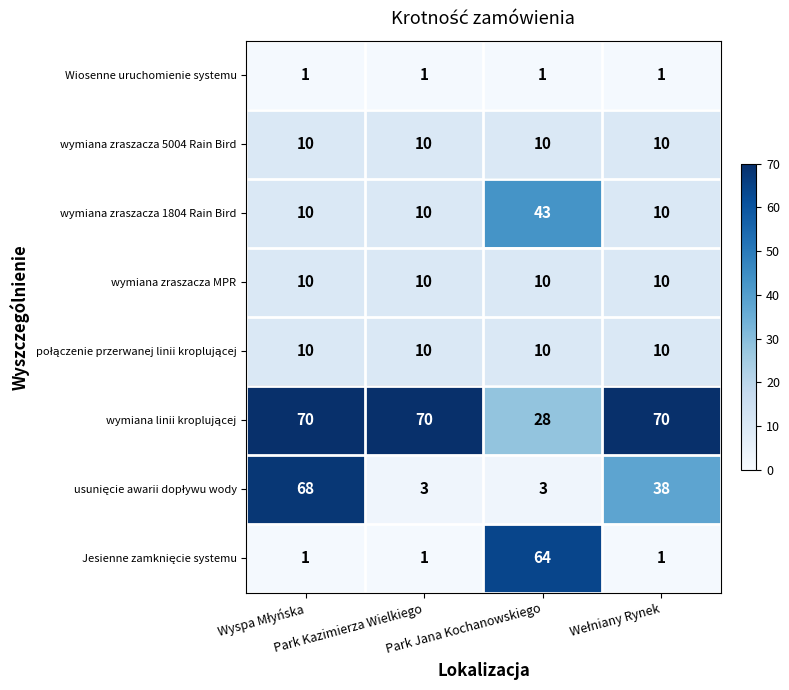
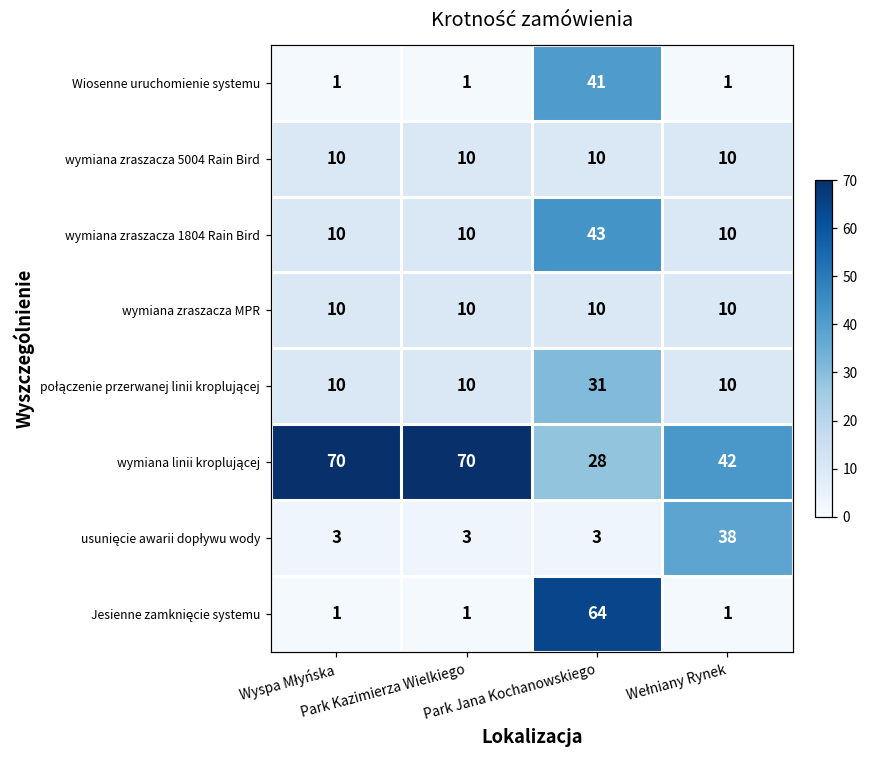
  {
    "Wiosenne uruchomienie systemu": {
      "Wyspa Młyńska": 1,
      "Park Kazimierza Wielkiego": 1,
-     "Park Jana Kochanowskiego": 1,
+     "Park Jana Kochanowskiego": 41,
      "Wełniany Rynek": 1
    },
    "wymiana zraszacza 5004 Rain Bird": {
      "Wyspa Młyńska": 10,
      "Park Kazimierza Wielkiego": 10,
      "Park Jana Kochanowskiego": 10,
      "Wełniany Rynek": 10
    },
    "wymiana zraszacza 1804 Rain Bird": {
      "Wyspa Młyńska": 10,
      "Park Kazimierza Wielkiego": 10,
      "Park Jana Kochanowskiego": 43,
      "Wełniany Rynek": 10
    },
    "wymiana zraszacza MPR": {
      "Wyspa Młyńska": 10,
      "Park Kazimierza Wielkiego": 10,
      "Park Jana Kochanowskiego": 10,
      "Wełniany Rynek": 10
    },
    "połączenie przerwanej linii kroplującej": {
      "Wyspa Młyńska": 10,
      "Park Kazimierza Wielkiego": 10,
-     "Park Jana Kochanowskiego": 10,
+     "Park Jana Kochanowskiego": 31,
      "Wełniany Rynek": 10
    },
    "wymiana linii kroplującej": {
      "Wyspa Młyńska": 70,
      "Park Kazimierza Wielkiego": 70,
      "Park Jana Kochanowskiego": 28,
-     "Wełniany Rynek": 70
+     "Wełniany Rynek": 42
    },
    "usunięcie awarii dopływu wody": {
-     "Wyspa Młyńska": 68,
+     "Wyspa Młyńska": 3,
      "Park Kazimierza Wielkiego": 3,
      "Park Jana Kochanowskiego": 3,
      "Wełniany Rynek": 38
    },
    "Jesienne zamknięcie systemu": {
      "Wyspa Młyńska": 1,
      "Park Kazimierza Wielkiego": 1,
      "Park Jana Kochanowskiego": 64,
      "Wełniany Rynek": 1
    }
  }
